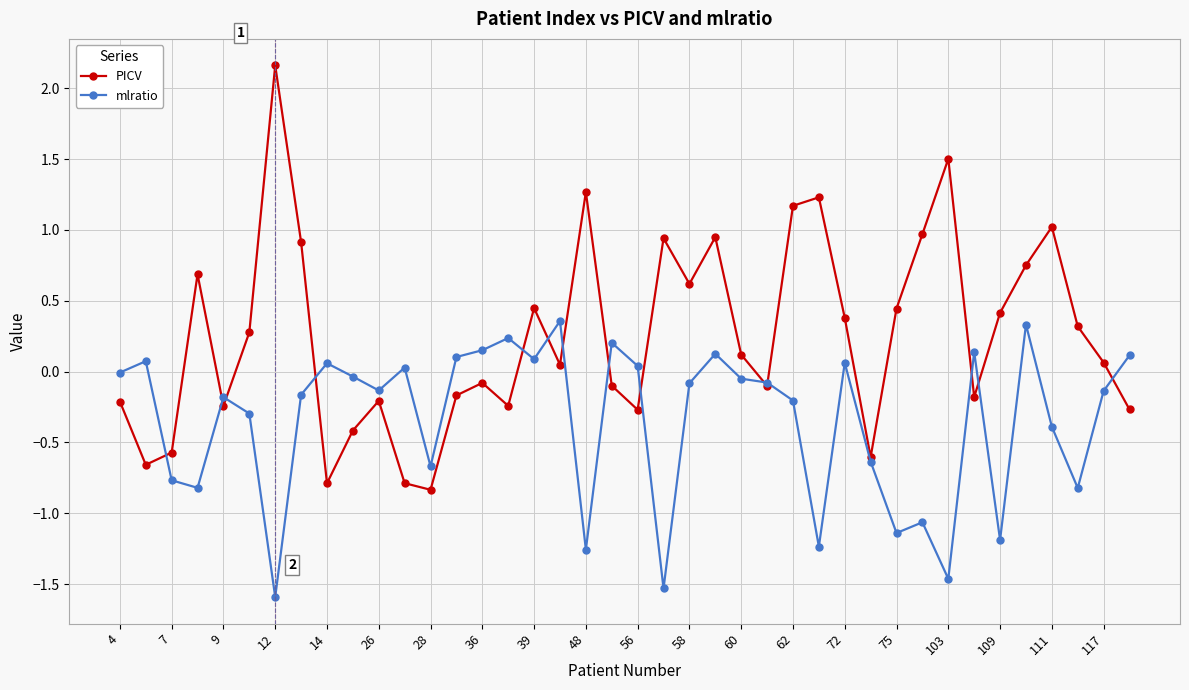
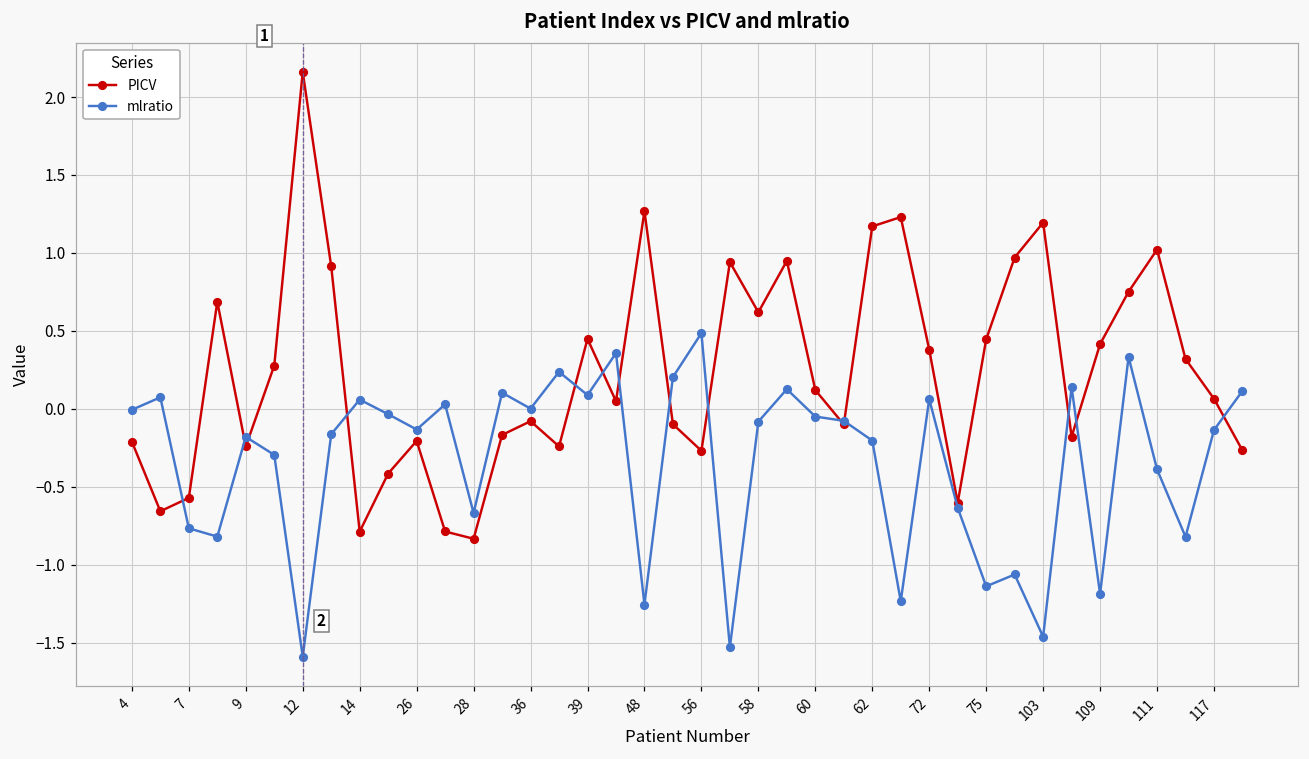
  {
    "PICV": {
      "4": -0.21,
      "12": 2.16,
      "14": -0.79,
      "26": -0.21,
      "28": -0.83,
      "36": -0.08,
      "48": 1.27,
      "56": -0.27,
      "58": 0.62,
      "60": 0.12,
      "62": 1.17,
      "72": 0.38,
      "75": 0.45,
-     "103": 1.50,
+     "103": 1.19,
      "109": 0.42,
      "111": 1.02,
      "117": 0.06
    },
    "mlratio": {
      "4": -0.01,
      "12": -1.59,
      "14": 0.06,
      "26": -0.13,
      "28": -0.67,
-     "36": 0.15,
+     "36": 0.00,
      "48": -1.26,
-     "56": 0.04,
+     "56": 0.49,
      "58": -0.08,
      "60": -0.05,
      "62": -0.20,
      "72": 0.06,
      "75": -1.14,
      "103": -1.46,
      "109": -1.19,
      "111": -0.39,
      "117": -0.14
    }
  }
